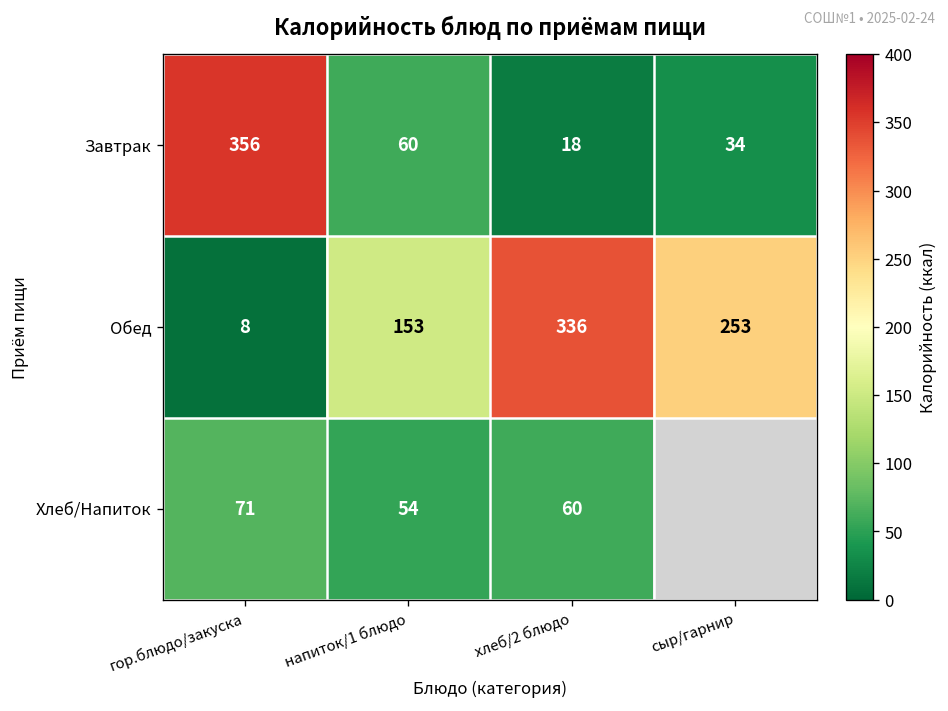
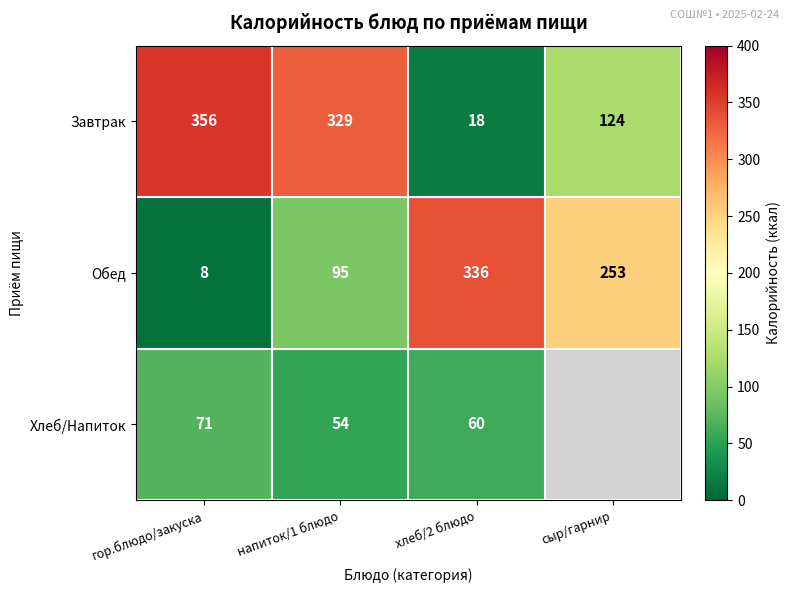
  {
    "Завтрак": {
      "гор.блюдо/закуска": 356,
-     "напиток/1 блюдо": 60,
+     "напиток/1 блюдо": 329,
      "хлеб/2 блюдо": 18,
-     "сыр/гарнир": 34
+     "сыр/гарнир": 124
    },
    "Обед": {
      "гор.блюдо/закуска": 8,
-     "напиток/1 блюдо": 153,
+     "напиток/1 блюдо": 95,
      "хлеб/2 блюдо": 336,
      "сыр/гарнир": 253
    },
    "Хлеб/Напиток": {
      "гор.блюдо/закуска": 71,
      "напиток/1 блюдо": 54,
      "хлеб/2 блюдо": 60
    }
  }
